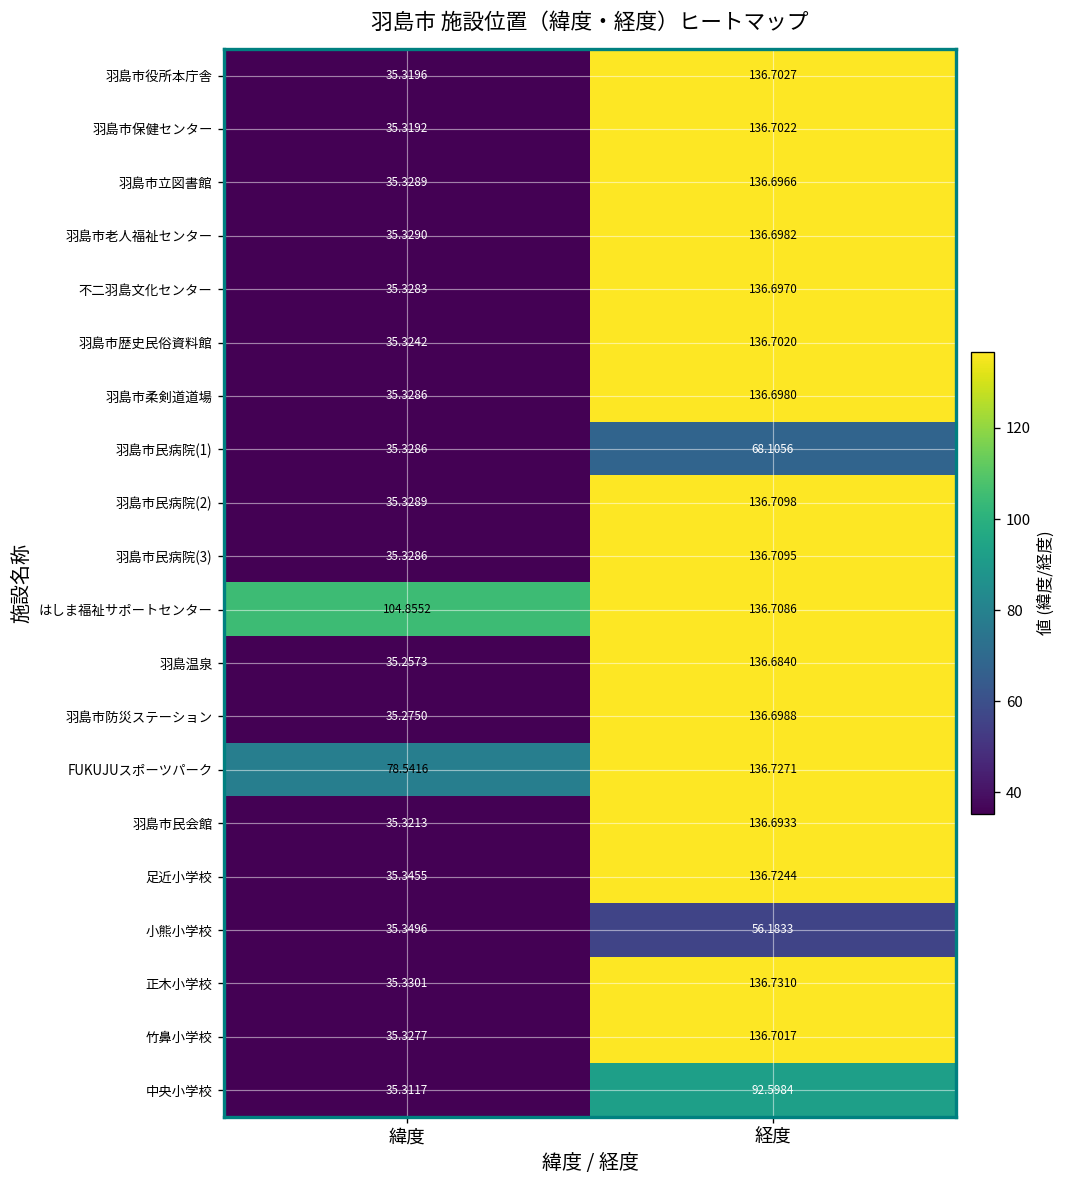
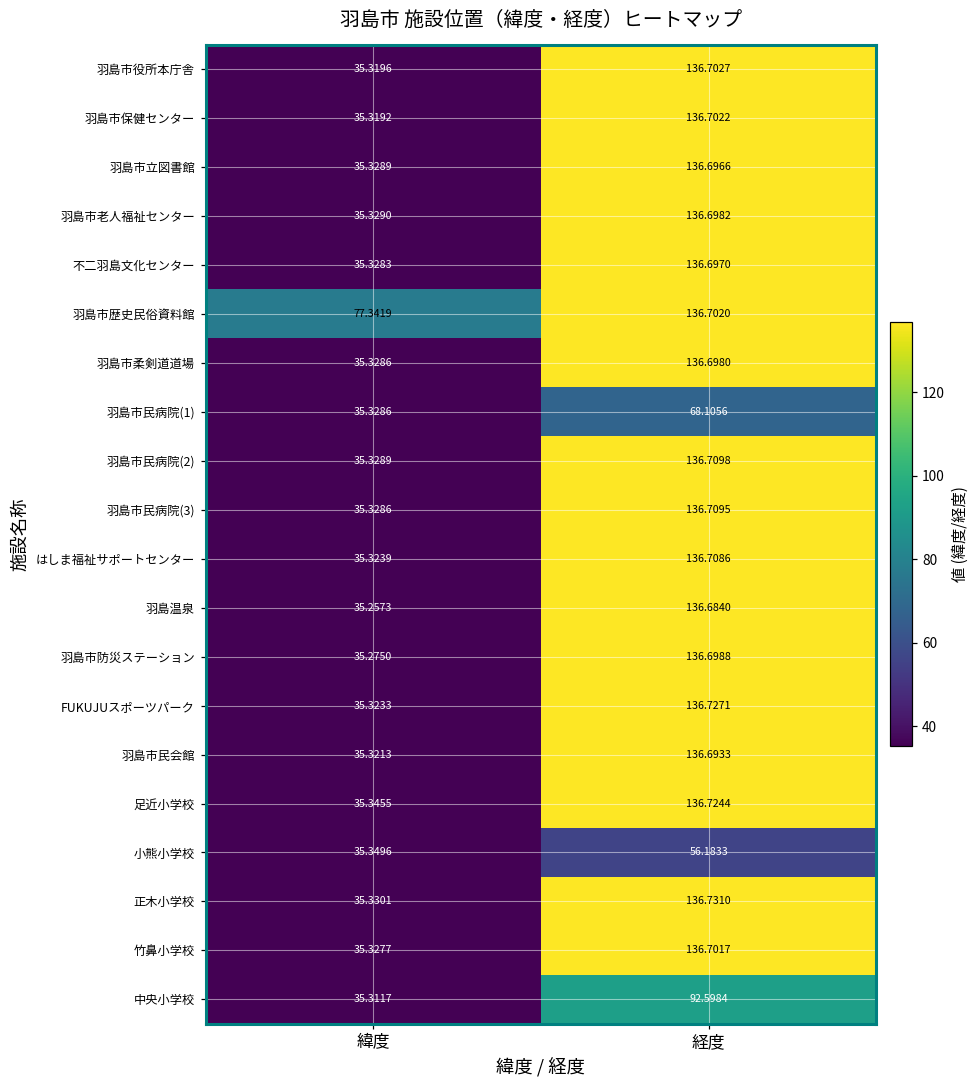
  {
    "羽島市役所本庁舎": {
      "緯度": 35.3196,
      "経度": 136.7027
    },
    "羽島市保健センター": {
      "緯度": 35.3192,
      "経度": 136.7022
    },
    "羽島市立図書館": {
      "緯度": 35.3289,
      "経度": 136.6966
    },
    "羽島市老人福祉センター": {
      "緯度": 35.3290,
      "経度": 136.6982
    },
    "不二羽島文化センター": {
      "緯度": 35.3283,
      "経度": 136.6970
    },
    "羽島市歴史民俗資料館": {
-     "緯度": 35.3242,
+     "緯度": 77.3419,
      "経度": 136.7020
    },
    "羽島市柔剣道道場": {
      "緯度": 35.3286,
      "経度": 136.6980
    },
    "羽島市民病院(1)": {
      "緯度": 35.3286,
      "経度": 68.1056
    },
    "羽島市民病院(2)": {
      "緯度": 35.3289,
      "経度": 136.7098
    },
    "羽島市民病院(3)": {
      "緯度": 35.3286,
      "経度": 136.7095
    },
    "はしま福祉サポートセンター": {
-     "緯度": 104.8552,
+     "緯度": 35.3239,
      "経度": 136.7086
    },
    "羽島温泉": {
      "緯度": 35.2573,
      "経度": 136.6840
    },
    "羽島市防災ステーション": {
      "緯度": 35.2750,
      "経度": 136.6988
    },
    "FUKUJUスポーツパーク": {
-     "緯度": 78.5416,
+     "緯度": 35.3233,
      "経度": 136.7271
    },
    "羽島市民会館": {
      "緯度": 35.3213,
      "経度": 136.6933
    },
    "足近小学校": {
      "緯度": 35.3455,
      "経度": 136.7244
    },
    "小熊小学校": {
      "緯度": 35.3496,
      "経度": 56.1833
    },
    "正木小学校": {
      "緯度": 35.3301,
      "経度": 136.7310
    },
    "竹鼻小学校": {
      "緯度": 35.3277,
      "経度": 136.7017
    },
    "中央小学校": {
      "緯度": 35.3117,
      "経度": 92.5984
    }
  }
